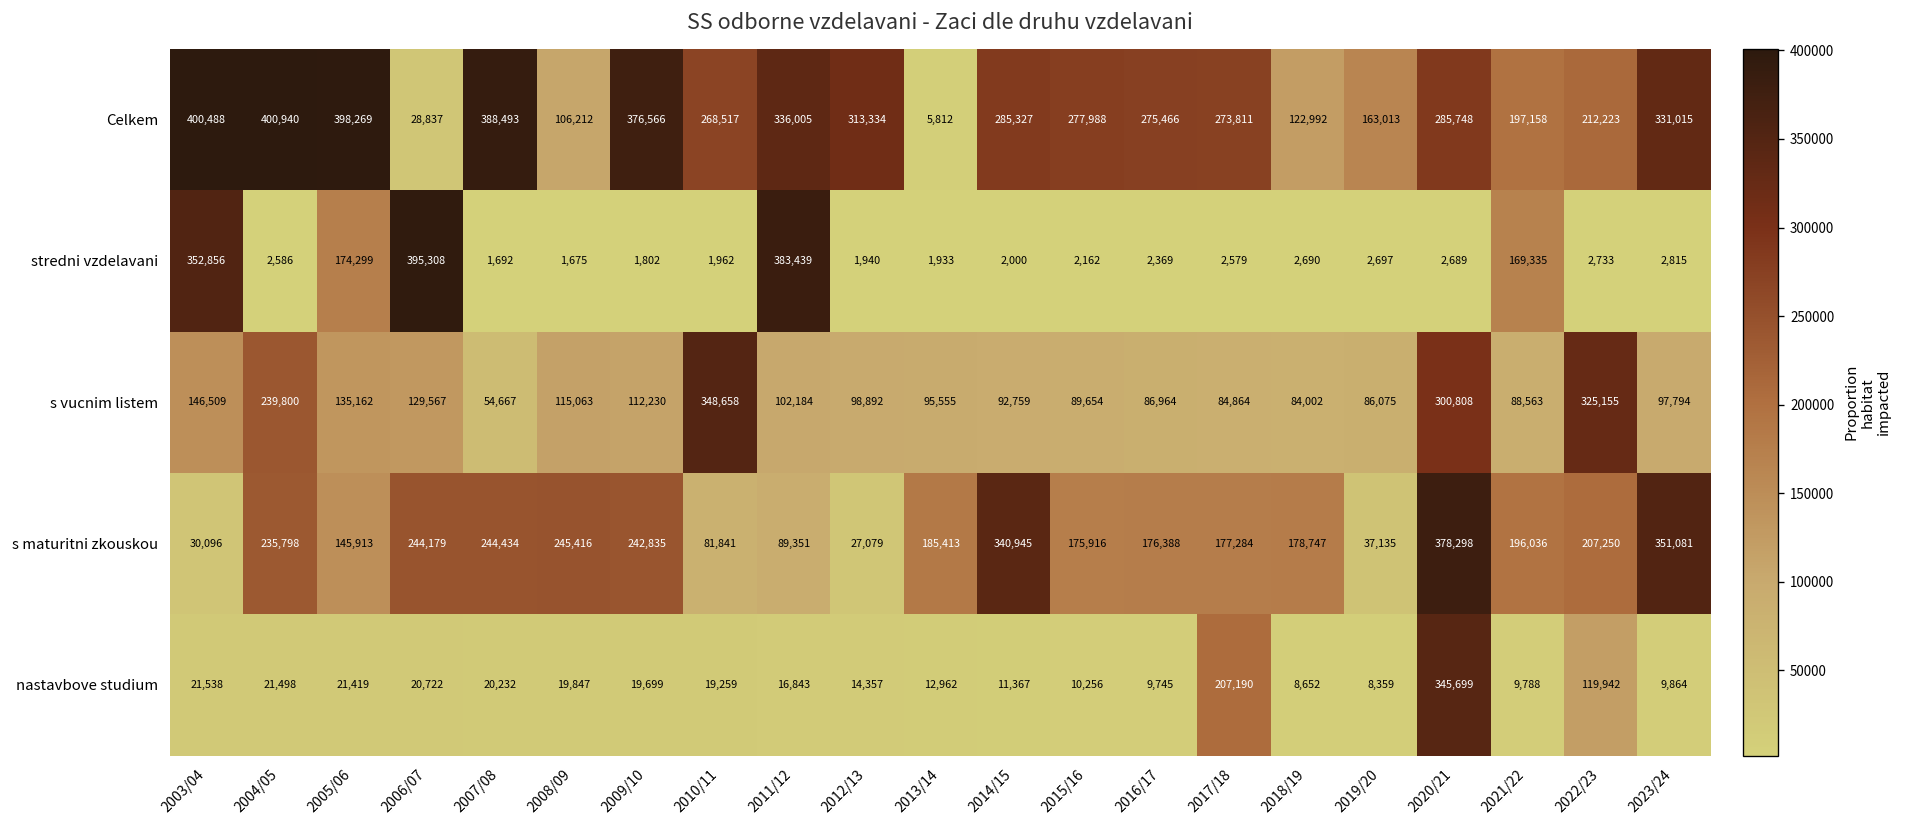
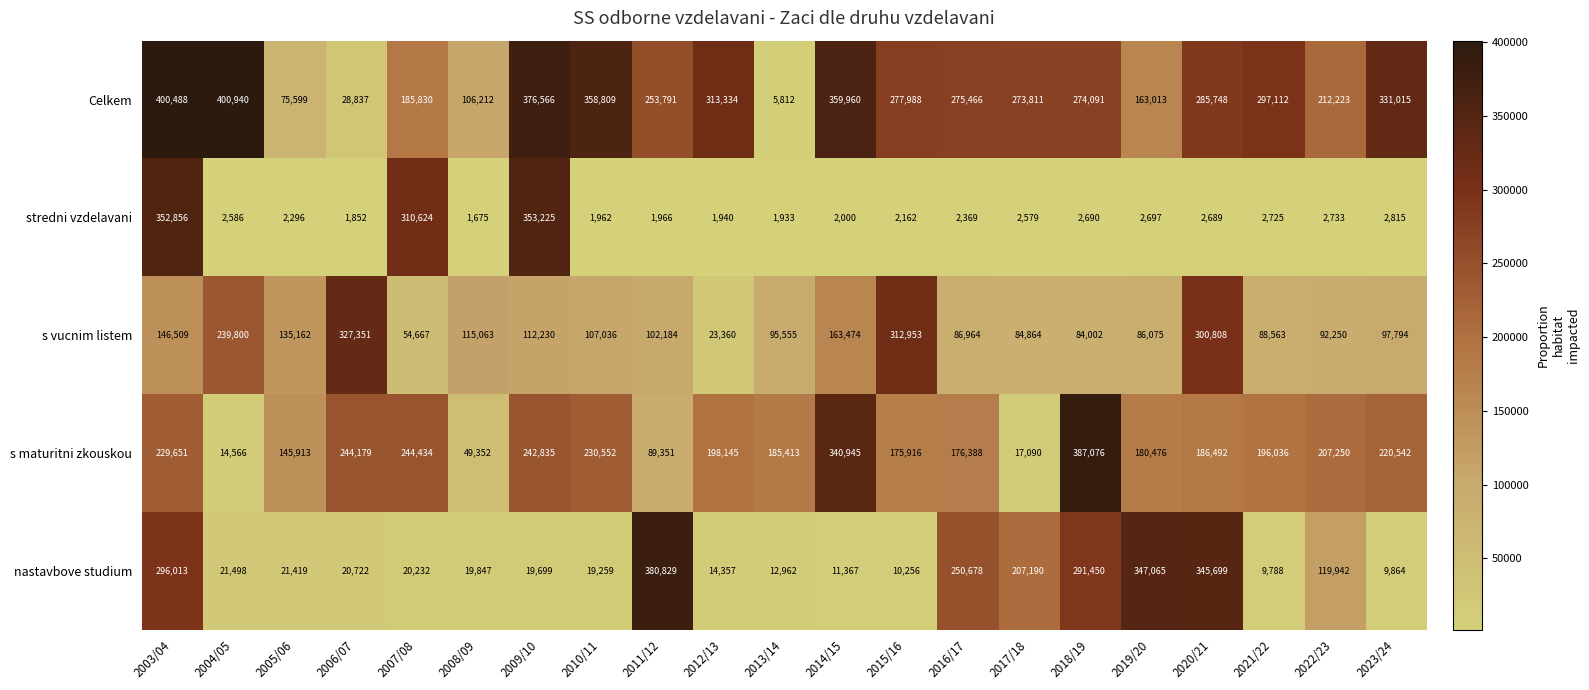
  {
    "Celkem": {
      "2003/04": "400,488",
      "2004/05": "400,940",
-     "2005/06": "398,269",
+     "2005/06": "75,599",
      "2006/07": "28,837",
-     "2007/08": "388,493",
+     "2007/08": "185,830",
      "2008/09": "106,212",
      "2009/10": "376,566",
-     "2010/11": "268,517",
-     "2011/12": "336,005",
+     "2010/11": "358,809",
+     "2011/12": "253,791",
      "2012/13": "313,334",
      "2013/14": "5,812",
-     "2014/15": "285,327",
+     "2014/15": "359,960",
      "2015/16": "277,988",
      "2016/17": "275,466",
      "2017/18": "273,811",
-     "2018/19": "122,992",
+     "2018/19": "274,091",
      "2019/20": "163,013",
      "2020/21": "285,748",
-     "2021/22": "197,158",
+     "2021/22": "297,112",
      "2022/23": "212,223",
      "2023/24": "331,015"
    },
    "stredni vzdelavani": {
      "2003/04": "352,856",
      "2004/05": "2,586",
-     "2005/06": "174,299",
-     "2006/07": "395,308",
-     "2007/08": "1,692",
+     "2005/06": "2,296",
+     "2006/07": "1,852",
+     "2007/08": "310,624",
      "2008/09": "1,675",
-     "2009/10": "1,802",
+     "2009/10": "353,225",
      "2010/11": "1,962",
-     "2011/12": "383,439",
+     "2011/12": "1,966",
      "2012/13": "1,940",
      "2013/14": "1,933",
      "2014/15": "2,000",
      "2015/16": "2,162",
      "2016/17": "2,369",
      "2017/18": "2,579",
      "2018/19": "2,690",
      "2019/20": "2,697",
      "2020/21": "2,689",
-     "2021/22": "169,335",
+     "2021/22": "2,725",
      "2022/23": "2,733",
      "2023/24": "2,815"
    },
    "s vucnim listem": {
      "2003/04": "146,509",
      "2004/05": "239,800",
      "2005/06": "135,162",
-     "2006/07": "129,567",
+     "2006/07": "327,351",
      "2007/08": "54,667",
      "2008/09": "115,063",
      "2009/10": "112,230",
-     "2010/11": "348,658",
+     "2010/11": "107,036",
      "2011/12": "102,184",
-     "2012/13": "98,892",
+     "2012/13": "23,360",
      "2013/14": "95,555",
-     "2014/15": "92,759",
-     "2015/16": "89,654",
+     "2014/15": "163,474",
+     "2015/16": "312,953",
      "2016/17": "86,964",
      "2017/18": "84,864",
      "2018/19": "84,002",
      "2019/20": "86,075",
      "2020/21": "300,808",
      "2021/22": "88,563",
-     "2022/23": "325,155",
+     "2022/23": "92,250",
      "2023/24": "97,794"
    },
    "s maturitni zkouskou": {
-     "2003/04": "30,096",
-     "2004/05": "235,798",
+     "2003/04": "229,651",
+     "2004/05": "14,566",
      "2005/06": "145,913",
      "2006/07": "244,179",
      "2007/08": "244,434",
-     "2008/09": "245,416",
+     "2008/09": "49,352",
      "2009/10": "242,835",
-     "2010/11": "81,841",
+     "2010/11": "230,552",
      "2011/12": "89,351",
-     "2012/13": "27,079",
+     "2012/13": "198,145",
      "2013/14": "185,413",
      "2014/15": "340,945",
      "2015/16": "175,916",
      "2016/17": "176,388",
-     "2017/18": "177,284",
-     "2018/19": "178,747",
-     "2019/20": "37,135",
-     "2020/21": "378,298",
+     "2017/18": "17,090",
+     "2018/19": "387,076",
+     "2019/20": "180,476",
+     "2020/21": "186,492",
      "2021/22": "196,036",
      "2022/23": "207,250",
-     "2023/24": "351,081"
+     "2023/24": "220,542"
    },
    "nastavbove studium": {
-     "2003/04": "21,538",
+     "2003/04": "296,013",
      "2004/05": "21,498",
      "2005/06": "21,419",
      "2006/07": "20,722",
      "2007/08": "20,232",
      "2008/09": "19,847",
      "2009/10": "19,699",
      "2010/11": "19,259",
-     "2011/12": "16,843",
+     "2011/12": "380,829",
      "2012/13": "14,357",
      "2013/14": "12,962",
      "2014/15": "11,367",
      "2015/16": "10,256",
-     "2016/17": "9,745",
+     "2016/17": "250,678",
      "2017/18": "207,190",
-     "2018/19": "8,652",
-     "2019/20": "8,359",
+     "2018/19": "291,450",
+     "2019/20": "347,065",
      "2020/21": "345,699",
      "2021/22": "9,788",
      "2022/23": "119,942",
      "2023/24": "9,864"
    }
  }
